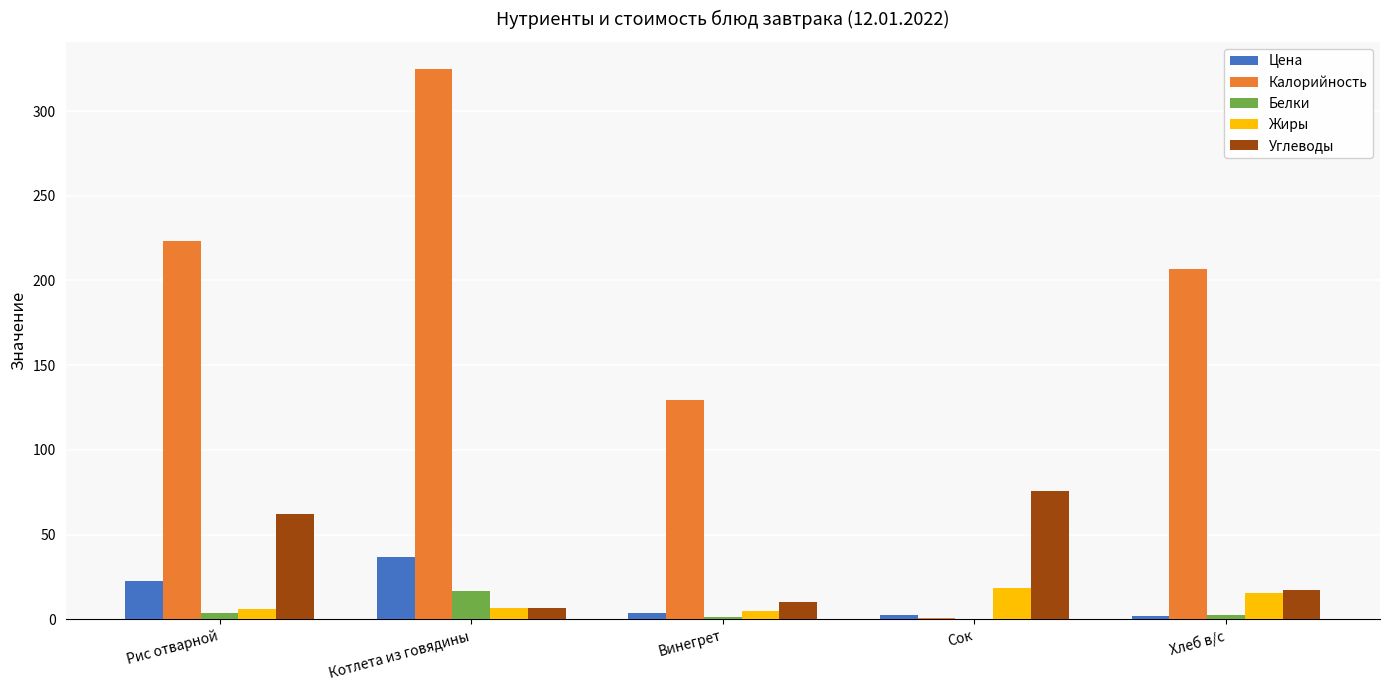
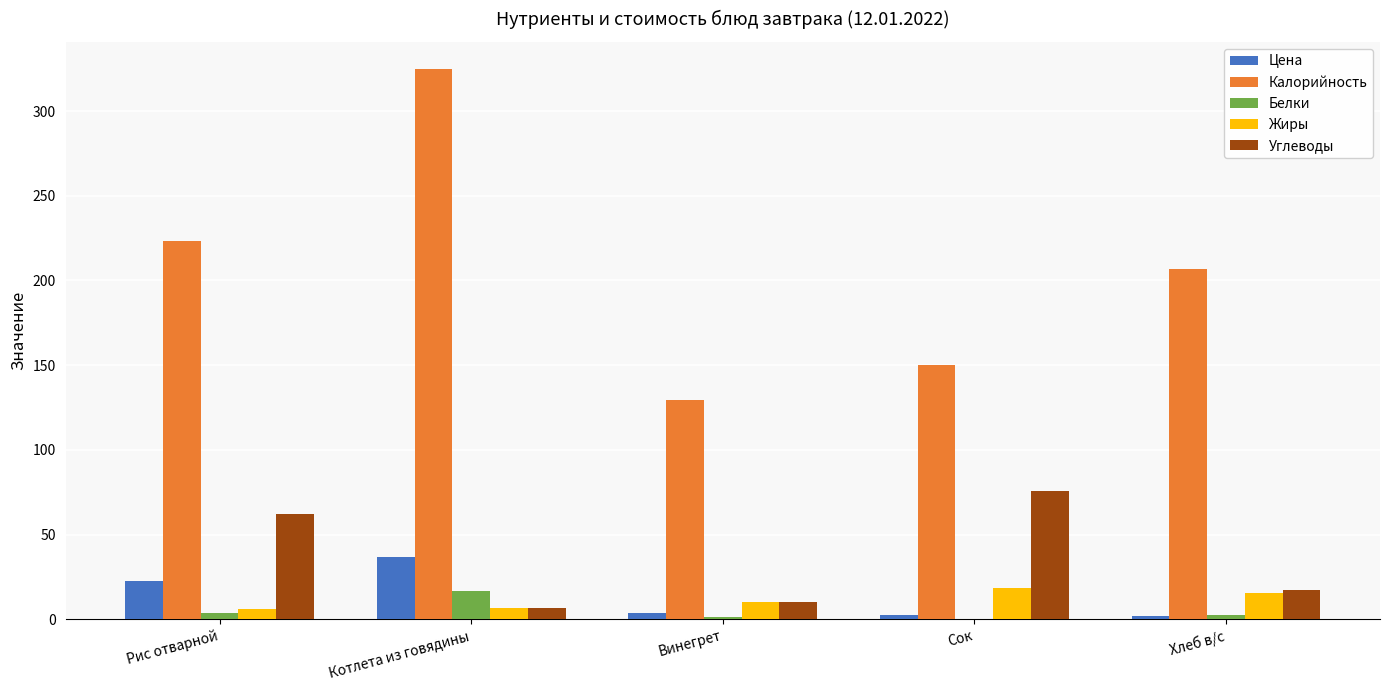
  {
    "Цена": {
      "Рис отварной": 23,
      "Котлета из говядины": 37,
      "Винегрет": 3,
      "Сок": 3,
      "Хлеб в/с": 2
    },
    "Калорийность": {
      "Рис отварной": 223,
      "Котлета из говядины": 325,
      "Винегрет": 130,
-     "Сок": 1,
+     "Сок": 150,
      "Хлеб в/с": 207
    },
    "Белки": {
      "Рис отварной": 4,
      "Котлета из говядины": 17,
      "Сок": 0,
      "Хлеб в/с": 3
    },
    "Жиры": {
      "Рис отварной": 6,
      "Котлета из говядины": 7,
-     "Винегрет": 5,
+     "Винегрет": 10,
      "Сок": 18,
      "Хлеб в/с": 16
    },
    "Углеводы": {
      "Рис отварной": 62,
      "Котлета из говядины": 7,
      "Винегрет": 10,
      "Сок": 76,
      "Хлеб в/с": 17
    }
  }
